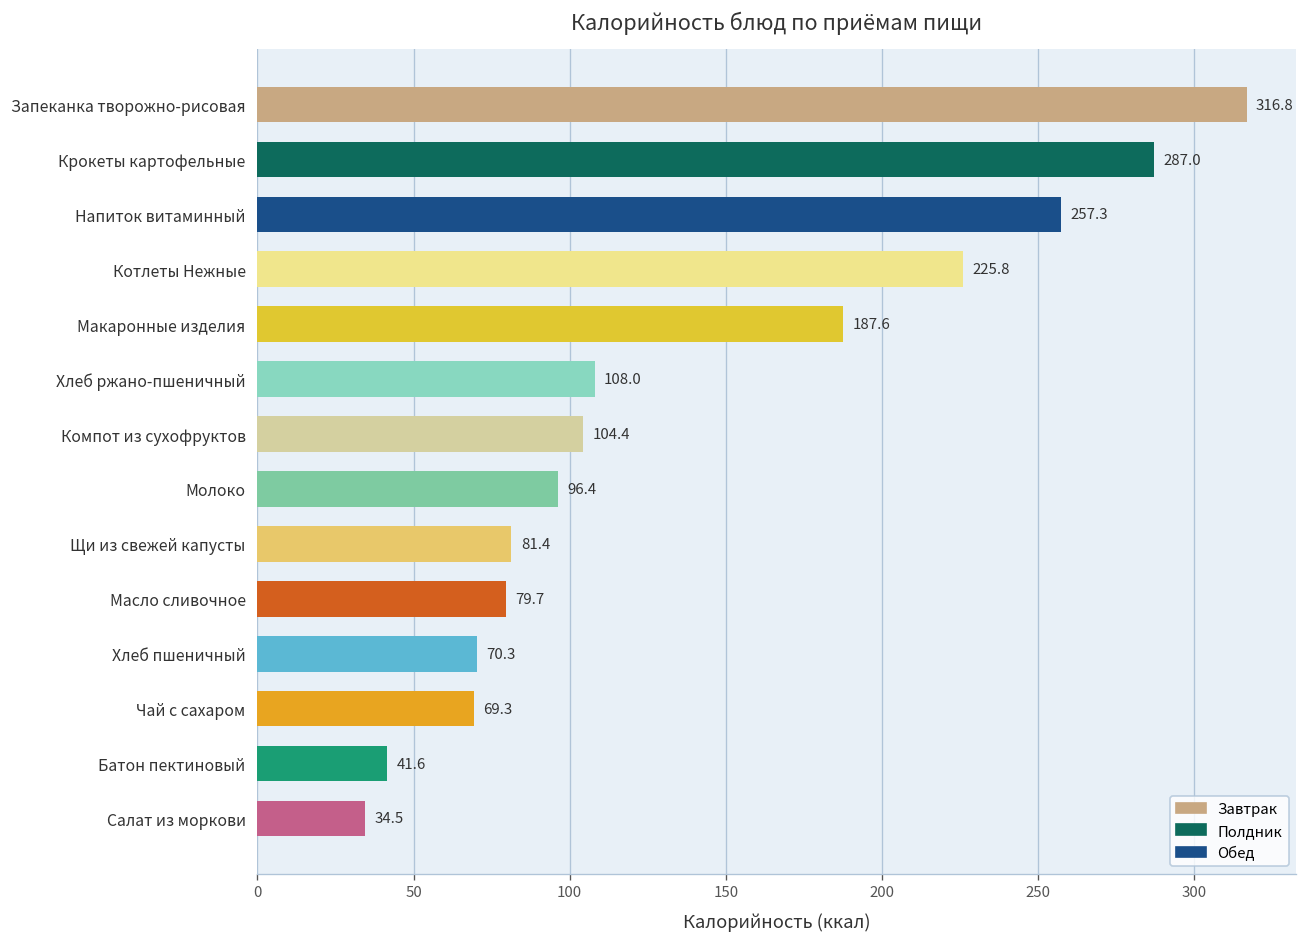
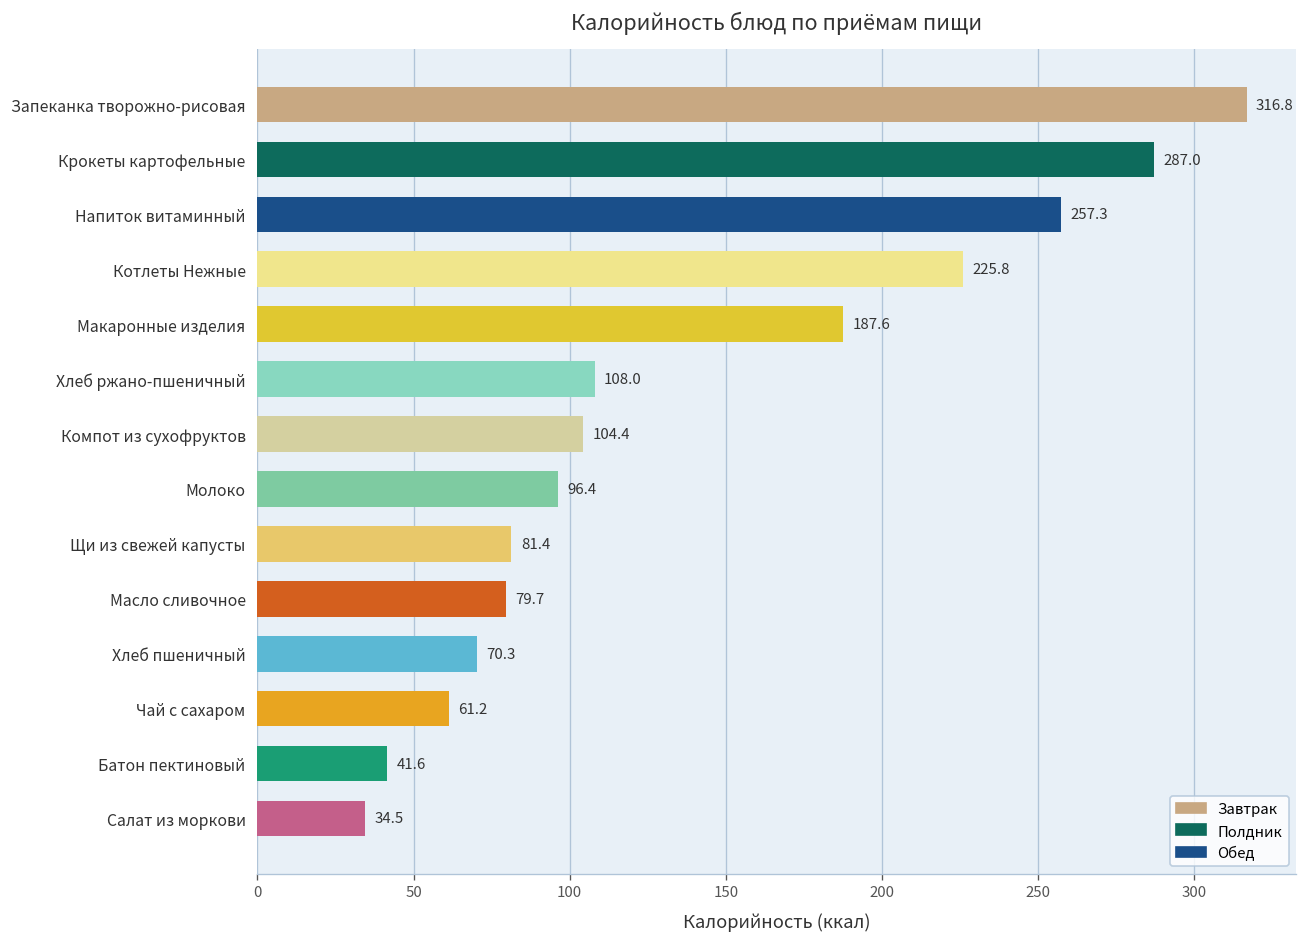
  {
    "Запеканка творожно-рисовая": 316.8,
    "Крокеты картофельные": 287.0,
    "Напиток витаминный": 257.3,
    "Котлеты Нежные": 225.8,
    "Макаронные изделия": 187.6,
    "Хлеб ржано-пшеничный": 108.0,
    "Компот из сухофруктов": 104.4,
    "Молоко": 96.4,
    "Щи из свежей капусты": 81.4,
    "Масло сливочное": 79.7,
    "Хлеб пшеничный": 70.3,
-   "Чай с сахаром": 69.3,
+   "Чай с сахаром": 61.2,
    "Батон пектиновый": 41.6,
    "Салат из моркови": 34.5
  }
